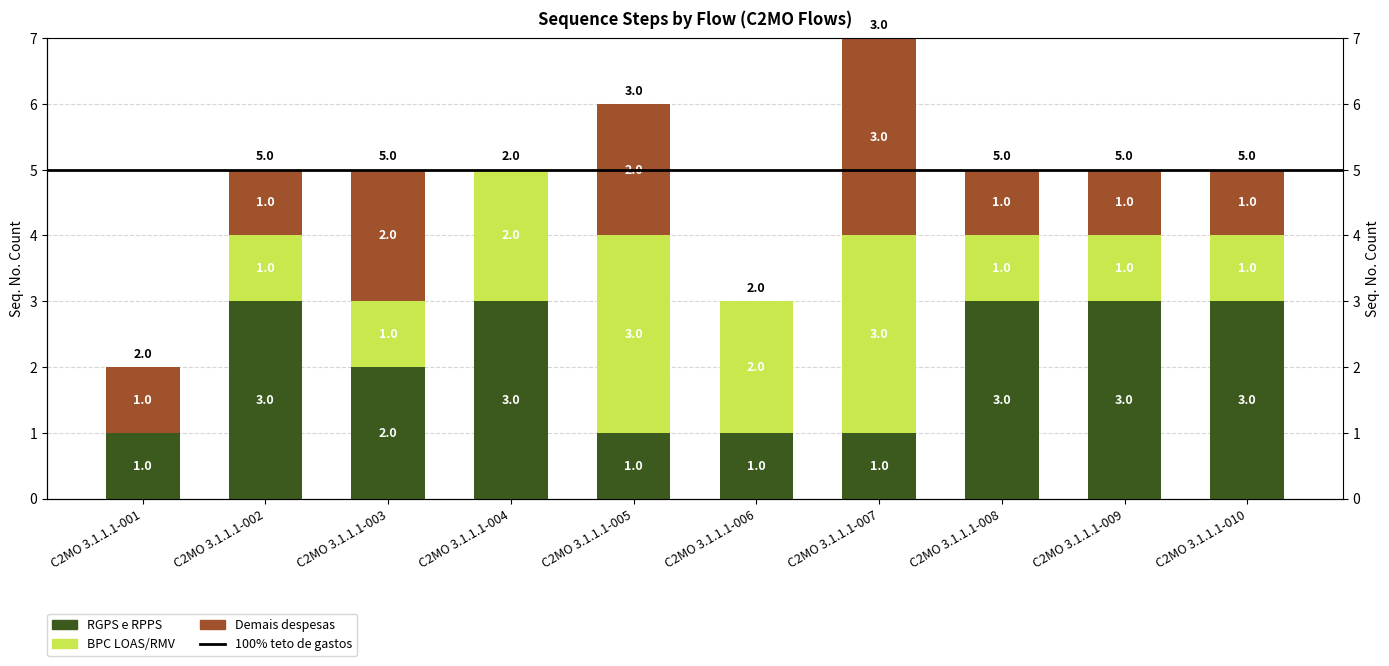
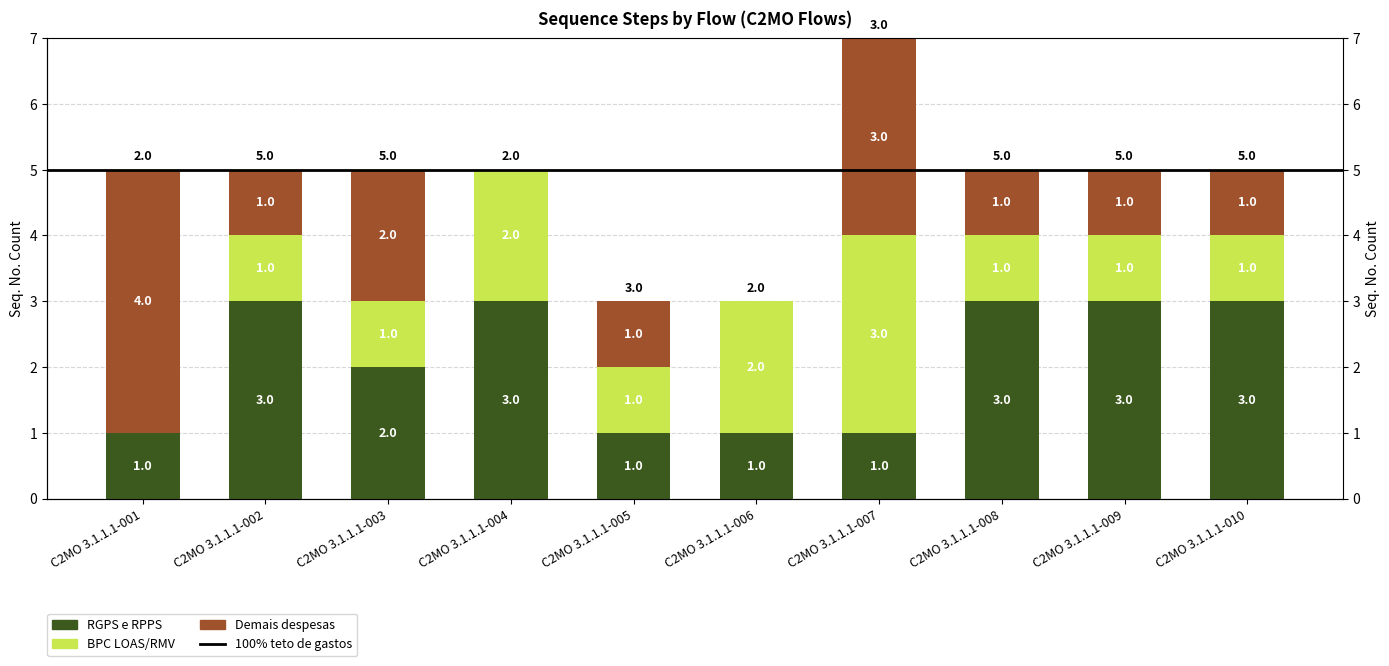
  {
    "RGPS e RPPS": {
      "C2MO 3.1.1.1-001": 1.0,
      "C2MO 3.1.1.1-002": 3.0,
      "C2MO 3.1.1.1-003": 2.0,
      "C2MO 3.1.1.1-004": 3.0,
      "C2MO 3.1.1.1-005": 1.0,
      "C2MO 3.1.1.1-006": 1.0,
      "C2MO 3.1.1.1-007": 1.0,
      "C2MO 3.1.1.1-008": 3.0,
      "C2MO 3.1.1.1-009": 3.0,
      "C2MO 3.1.1.1-010": 3.0
    },
    "BPC LOAS/RMV": {
      "C2MO 3.1.1.1-002": 1.0,
      "C2MO 3.1.1.1-003": 1.0,
      "C2MO 3.1.1.1-004": 2.0,
-     "C2MO 3.1.1.1-005": 3.0,
+     "C2MO 3.1.1.1-005": 1.0,
      "C2MO 3.1.1.1-006": 2.0,
      "C2MO 3.1.1.1-007": 3.0,
      "C2MO 3.1.1.1-008": 1.0,
      "C2MO 3.1.1.1-009": 1.0,
      "C2MO 3.1.1.1-010": 1.0
    },
    "Demais despesas": {
-     "C2MO 3.1.1.1-001": 1.0,
+     "C2MO 3.1.1.1-001": 4.0,
      "C2MO 3.1.1.1-002": 1.0,
      "C2MO 3.1.1.1-003": 2.0,
-     "C2MO 3.1.1.1-005": 2.0,
+     "C2MO 3.1.1.1-005": 1.0,
      "C2MO 3.1.1.1-007": 3.0,
      "C2MO 3.1.1.1-008": 1.0,
      "C2MO 3.1.1.1-009": 1.0,
      "C2MO 3.1.1.1-010": 1.0
    }
  }
